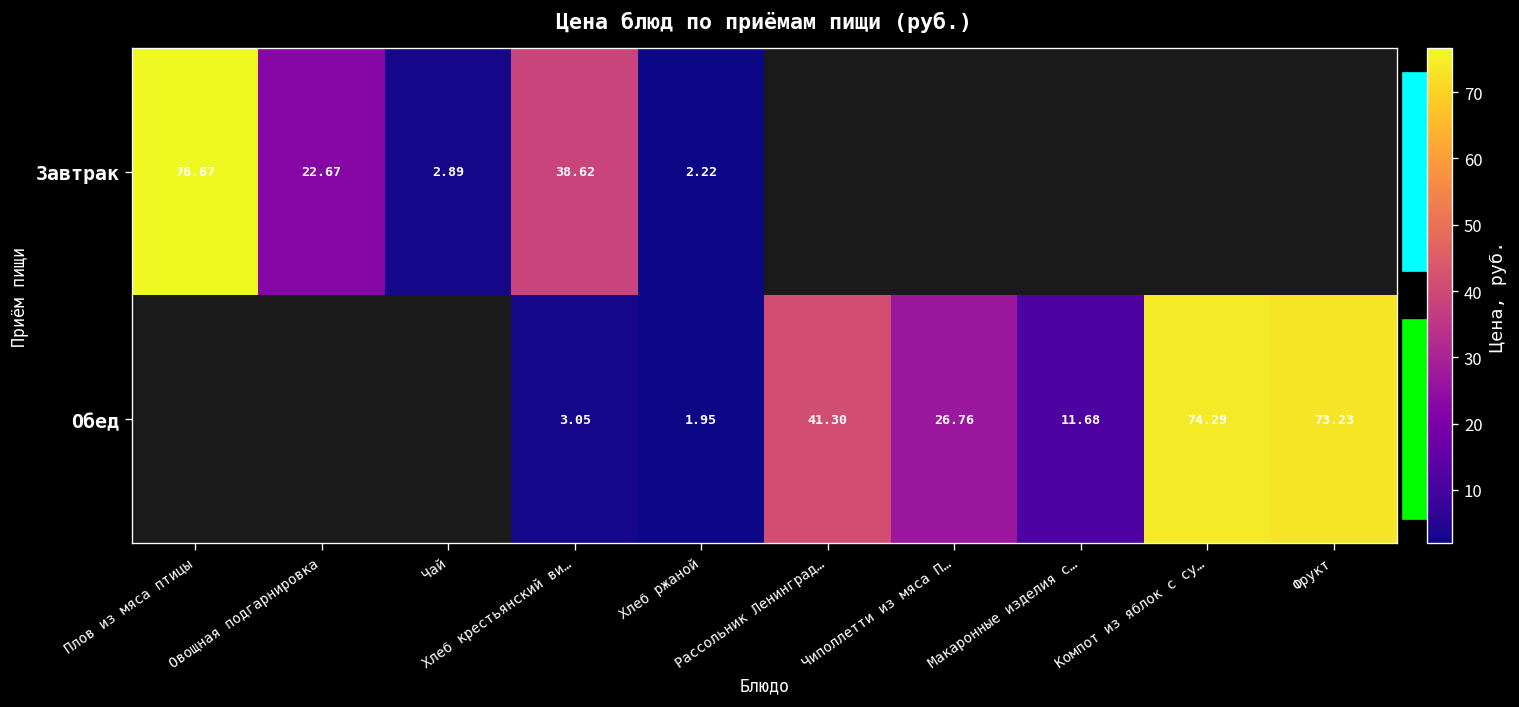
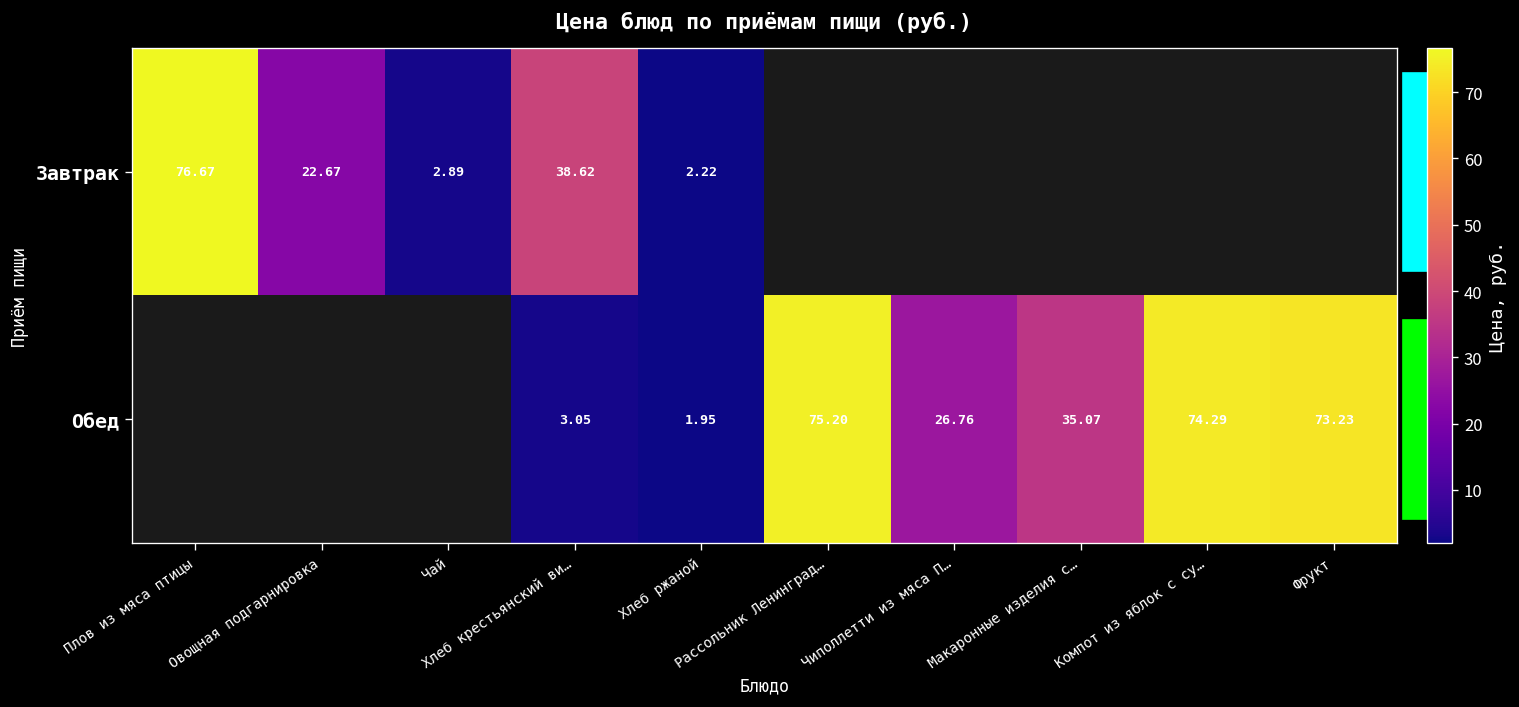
  {
    "Завтрак": {
      "Плов из мяса птицы": 76.67,
      "Овощная подгарнировка": 22.67,
      "Чай": 2.89,
      "Хлеб крестьянский ви…": 38.62,
      "Хлеб ржаной": 2.22
    },
    "Обед": {
      "Хлеб крестьянский ви…": 3.05,
      "Хлеб ржаной": 1.95,
-     "Рассольник Ленинград…": 41.30,
+     "Рассольник Ленинград…": 75.20,
      "Чиполлетти из мяса П…": 26.76,
-     "Макаронные изделия с…": 11.68,
+     "Макаронные изделия с…": 35.07,
      "Компот из яблок с су…": 74.29,
      "Фрукт": 73.23
    }
  }
